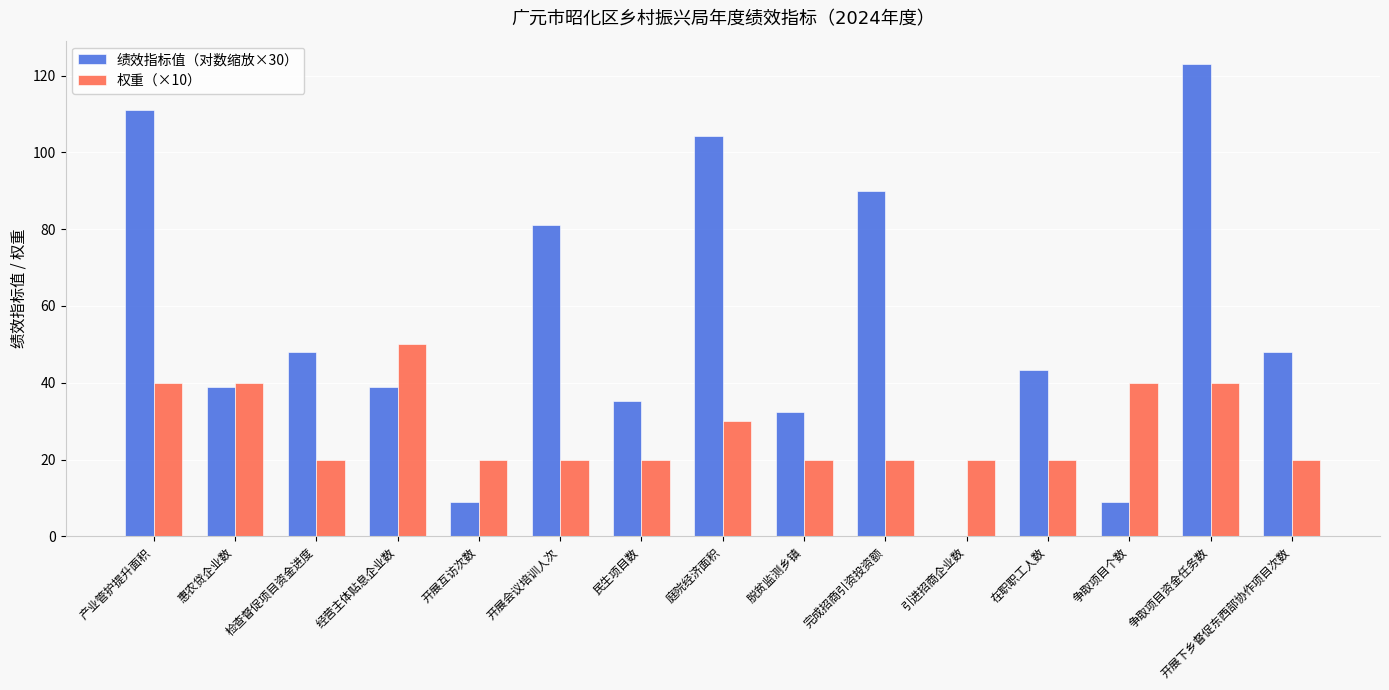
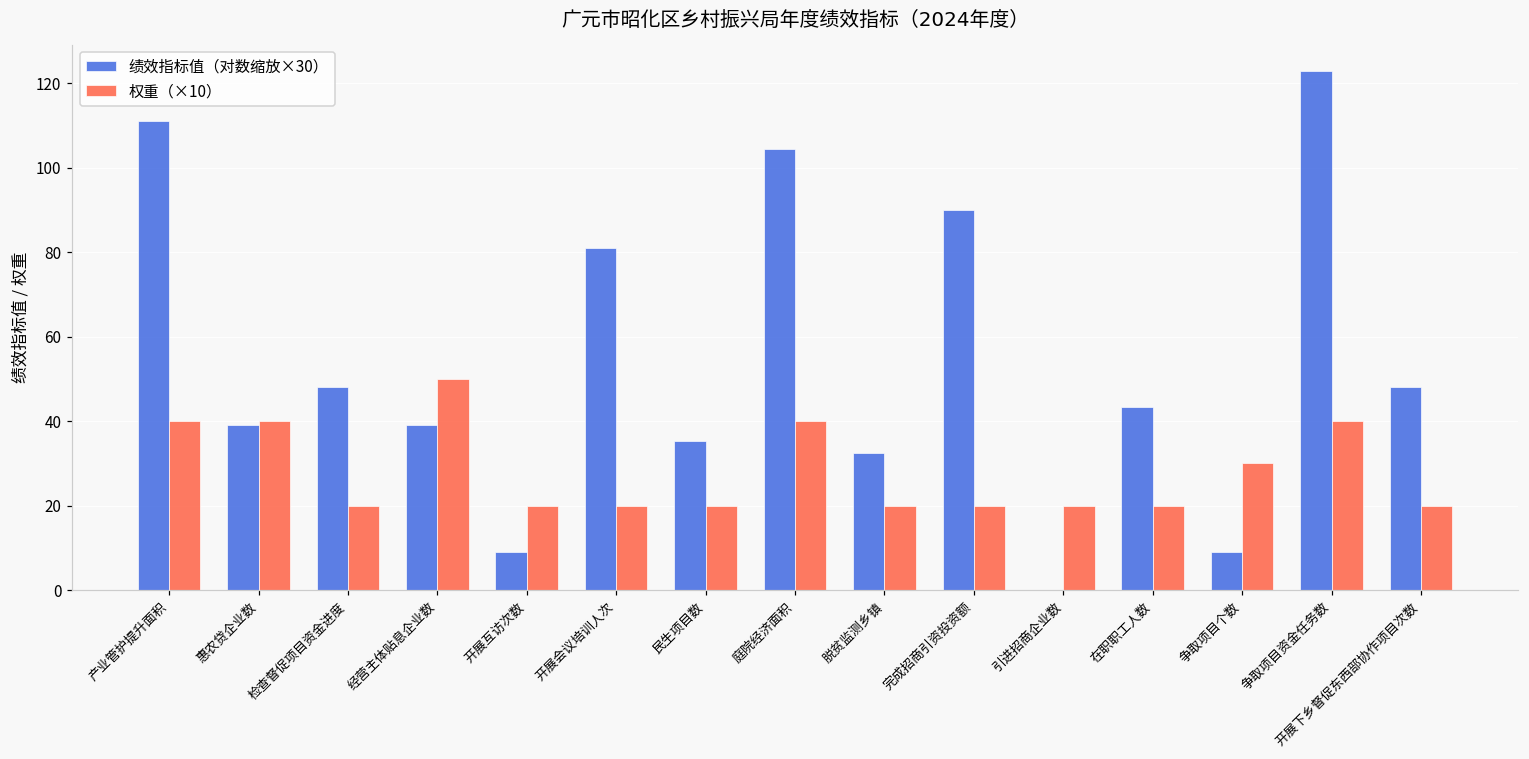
  {
    "绩效指标值（对数缩放×30）": {
      "产业管护提升面积": 111,
      "惠农贷企业数": 39,
      "检查督促项目资金进度": 48,
      "经营主体贴息企业数": 39,
      "开展互访次数": 9,
      "开展会议培训人次": 81,
      "民生项目数": 35,
      "庭院经济面积": 104,
      "脱贫监测乡镇": 32,
      "完成招商引资投资额": 90,
      "引进招商企业数": 0,
      "在职职工人数": 43,
      "争取项目个数": 9,
      "争取项目资金任务数": 123,
      "开展下乡督促东西部协作项目次数": 48
    },
    "权重（×10）": {
      "产业管护提升面积": 40,
      "惠农贷企业数": 40,
      "检查督促项目资金进度": 20,
      "经营主体贴息企业数": 50,
      "开展互访次数": 20,
      "开展会议培训人次": 20,
      "民生项目数": 20,
-     "庭院经济面积": 30,
+     "庭院经济面积": 40,
      "脱贫监测乡镇": 20,
      "完成招商引资投资额": 20,
      "引进招商企业数": 20,
      "在职职工人数": 20,
-     "争取项目个数": 40,
+     "争取项目个数": 30,
      "争取项目资金任务数": 40,
      "开展下乡督促东西部协作项目次数": 20
    }
  }
